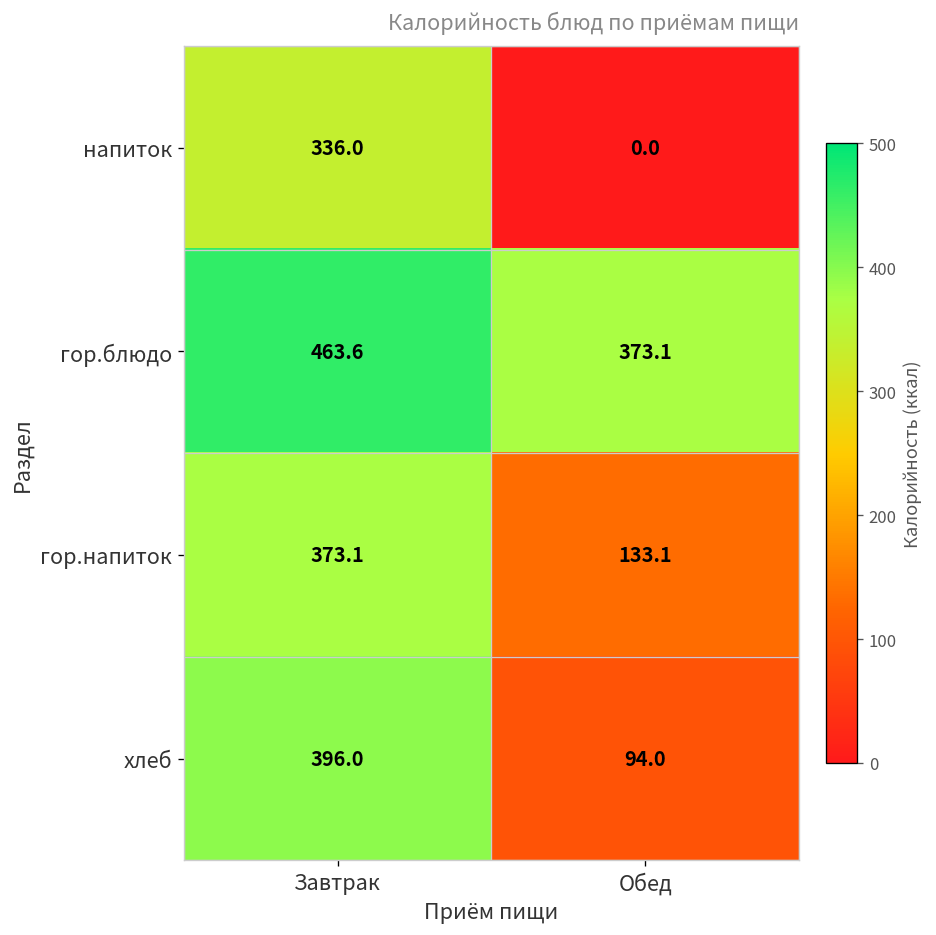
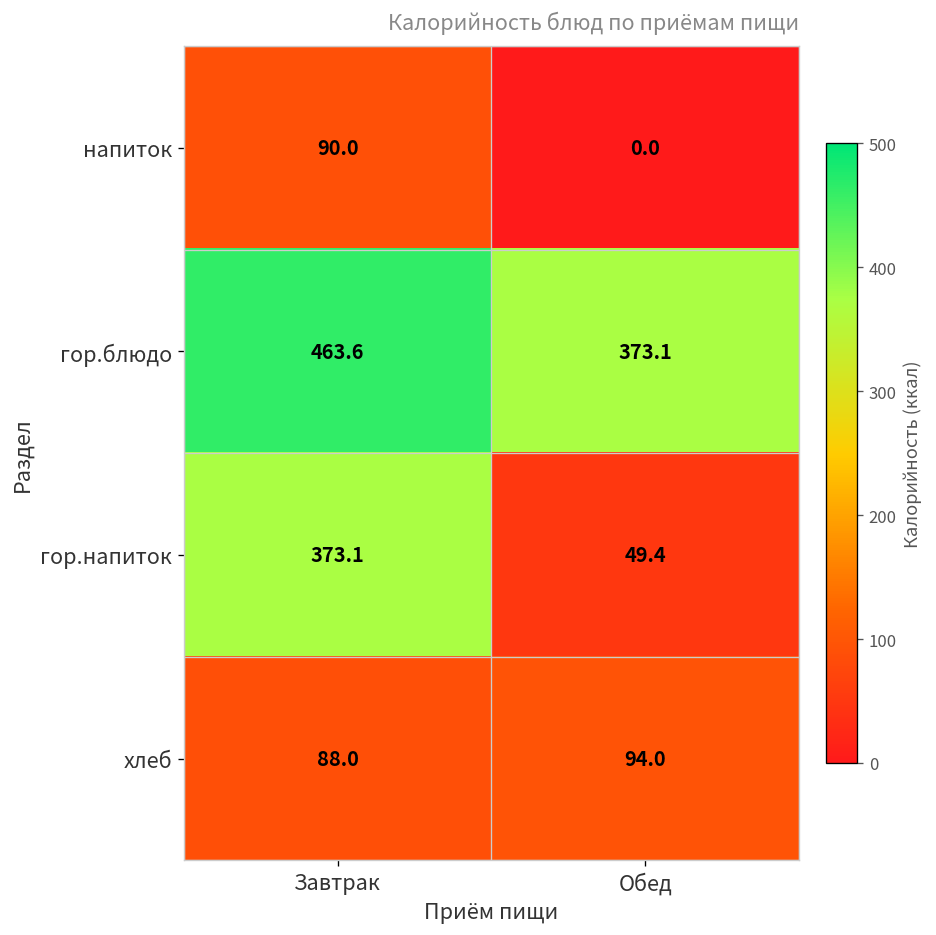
  {
    "напиток": {
-     "Завтрак": 336.0,
+     "Завтрак": 90.0,
      "Обед": 0.0
    },
    "гор.блюдо": {
      "Завтрак": 463.6,
      "Обед": 373.1
    },
    "гор.напиток": {
      "Завтрак": 373.1,
-     "Обед": 133.1
+     "Обед": 49.4
    },
    "хлеб": {
-     "Завтрак": 396.0,
+     "Завтрак": 88.0,
      "Обед": 94.0
    }
  }
